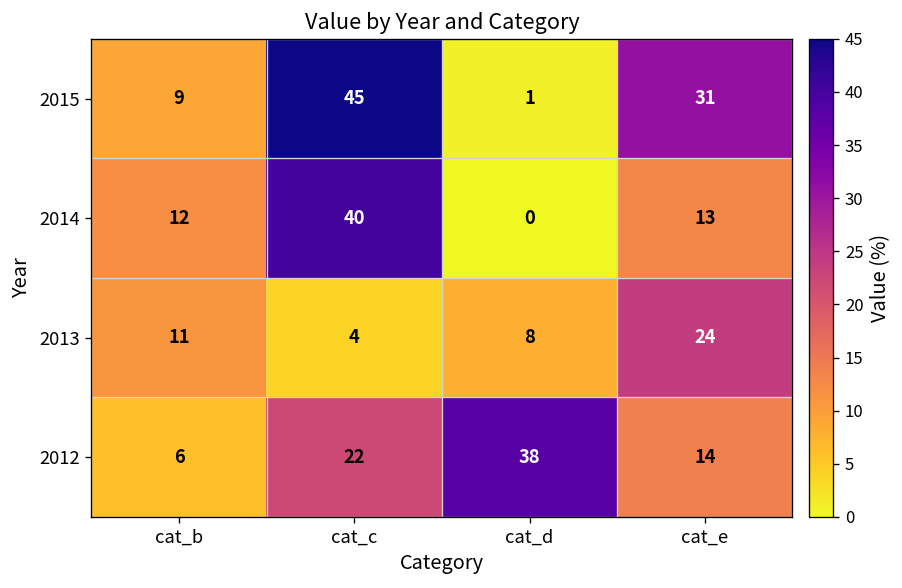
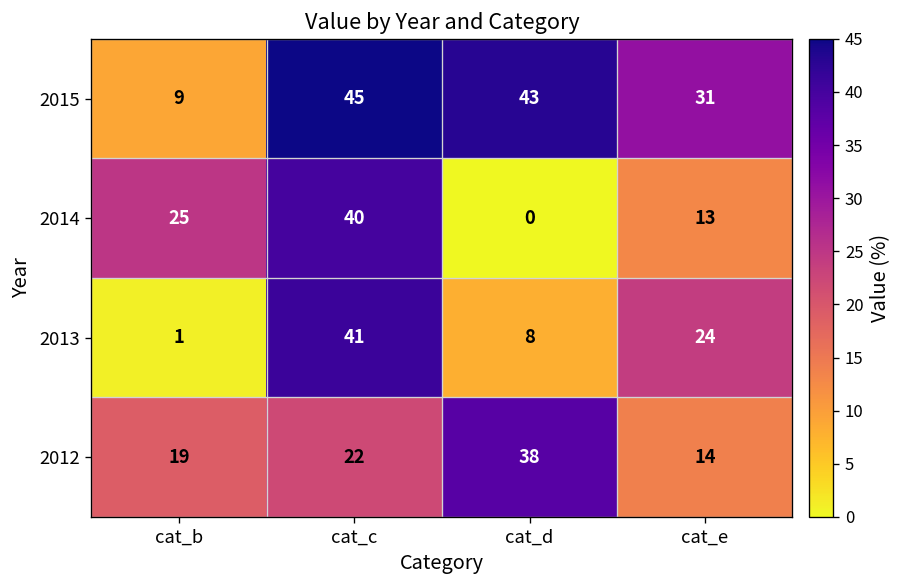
  {
    "2015": {
      "cat_b": 9,
      "cat_c": 45,
-     "cat_d": 1,
+     "cat_d": 43,
      "cat_e": 31
    },
    "2014": {
-     "cat_b": 12,
+     "cat_b": 25,
      "cat_c": 40,
      "cat_d": 0,
      "cat_e": 13
    },
    "2013": {
-     "cat_b": 11,
-     "cat_c": 4,
+     "cat_b": 1,
+     "cat_c": 41,
      "cat_d": 8,
      "cat_e": 24
    },
    "2012": {
-     "cat_b": 6,
+     "cat_b": 19,
      "cat_c": 22,
      "cat_d": 38,
      "cat_e": 14
    }
  }
